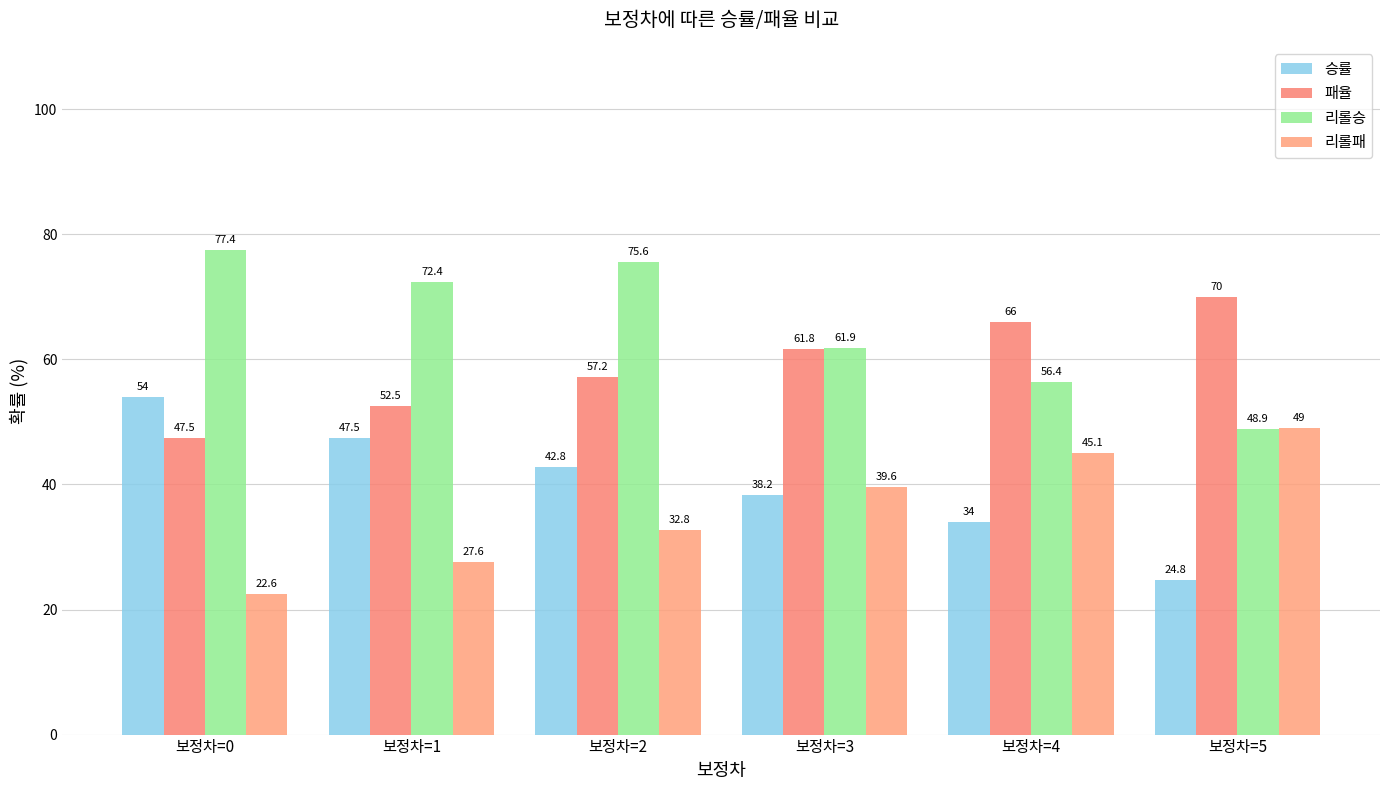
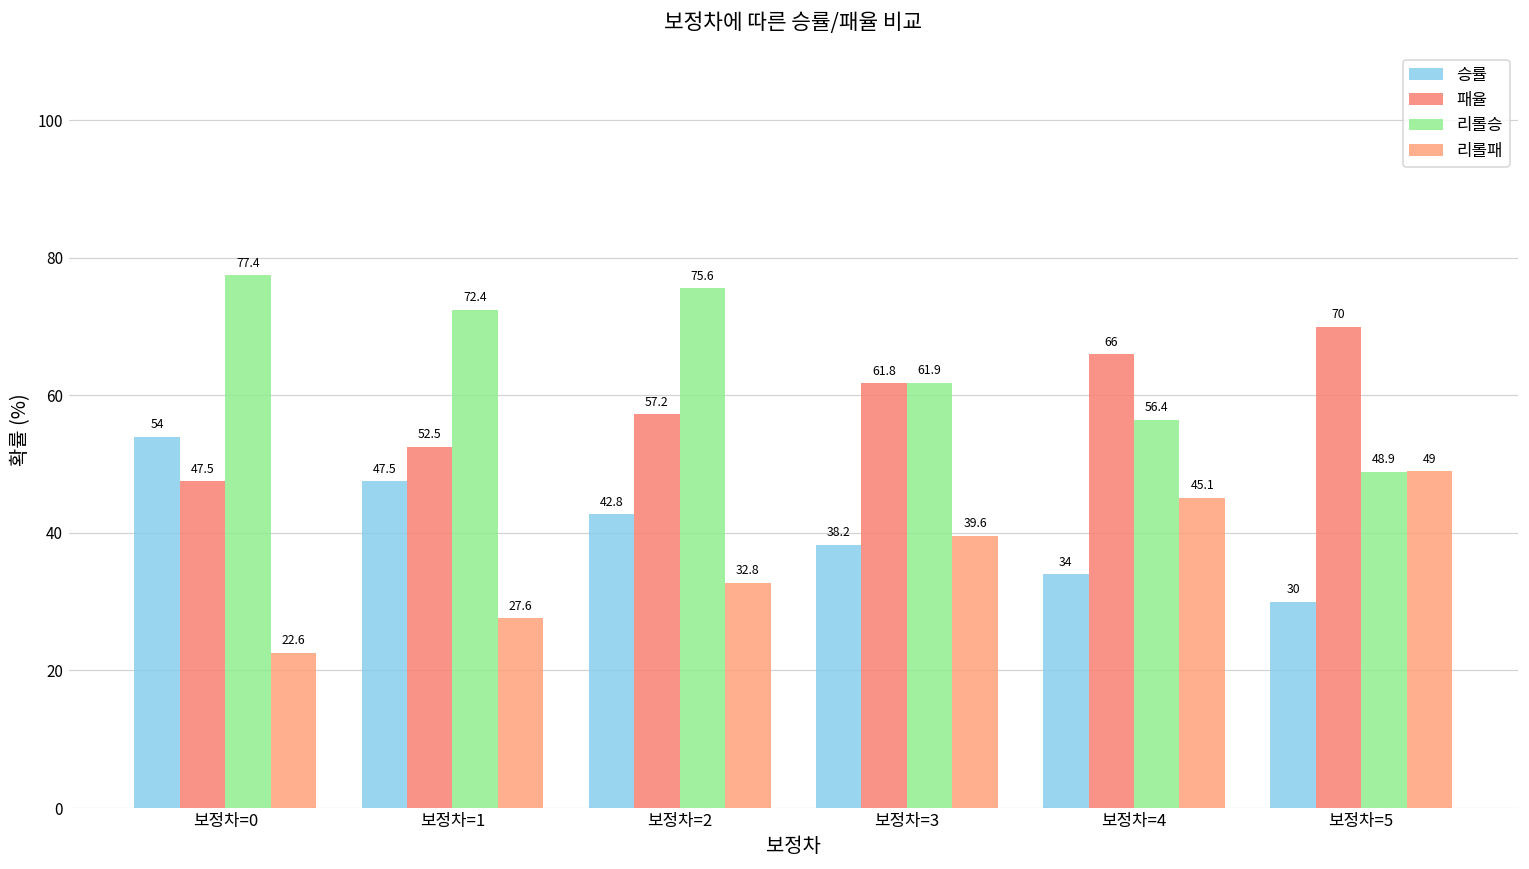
  {
    "승률": {
      "보정차=0": 54,
      "보정차=1": 47.5,
      "보정차=2": 42.8,
      "보정차=3": 38.2,
      "보정차=4": 34,
-     "보정차=5": 24.8
+     "보정차=5": 30
    },
    "리롤승": {
      "보정차=0": 77.4,
      "보정차=1": 72.4,
      "보정차=2": 75.6,
      "보정차=3": 61.9,
      "보정차=4": 56.4,
      "보정차=5": 48.9
    }
  }
